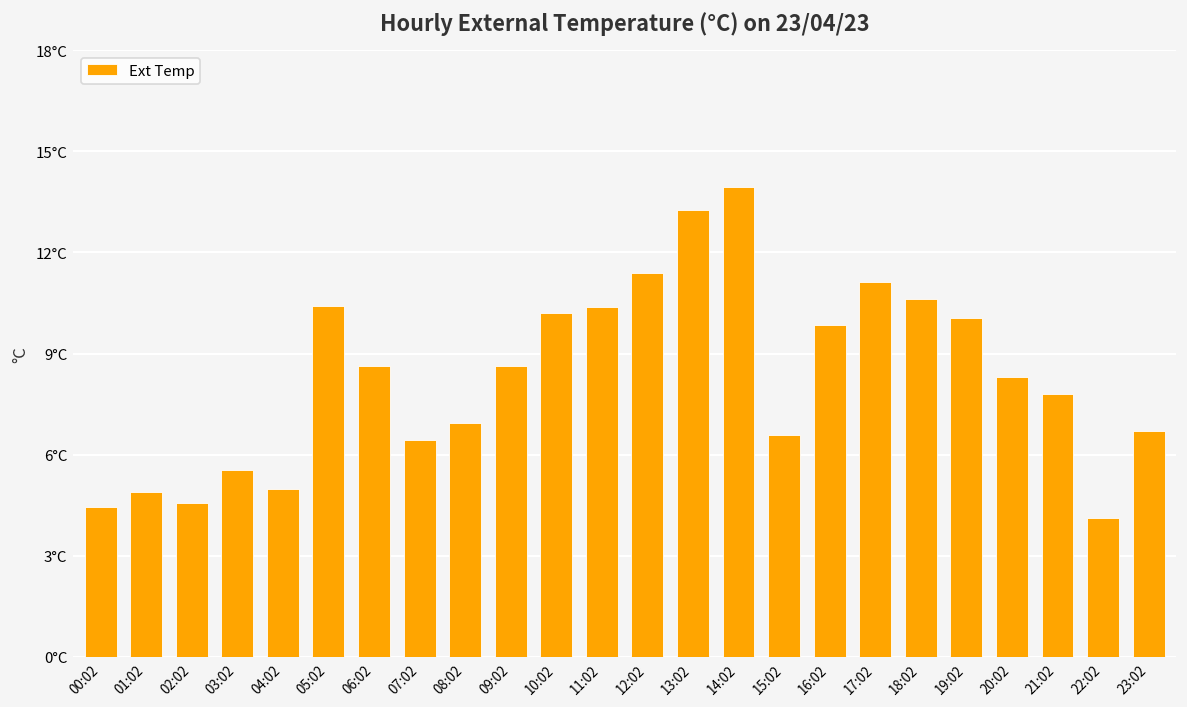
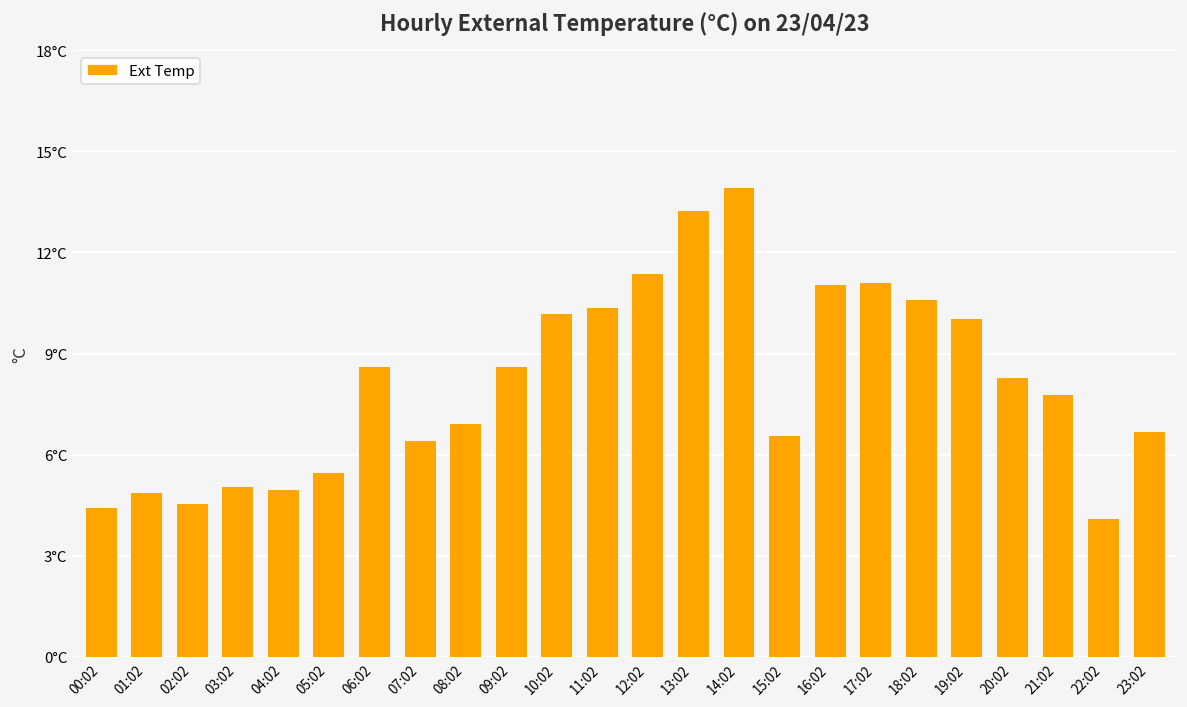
  {
    "00:02": "4.4°C",
    "01:02": "4.9°C",
    "02:02": "4.6°C",
-   "03:02": "5.6°C",
+   "03:02": "5.1°C",
    "04:02": "5.0°C",
-   "05:02": "10.4°C",
+   "05:02": "5.5°C",
    "06:02": "8.6°C",
    "07:02": "6.4°C",
    "08:02": "6.9°C",
    "09:02": "8.6°C",
    "10:02": "10.2°C",
    "11:02": "10.4°C",
    "12:02": "11.4°C",
    "13:02": "13.3°C",
    "14:02": "13.9°C",
    "15:02": "6.6°C",
-   "16:02": "9.9°C",
+   "16:02": "11.1°C",
    "17:02": "11.1°C",
    "18:02": "10.6°C",
    "19:02": "10.0°C",
    "20:02": "8.3°C",
    "21:02": "7.8°C",
    "22:02": "4.1°C",
    "23:02": "6.7°C"
  }
